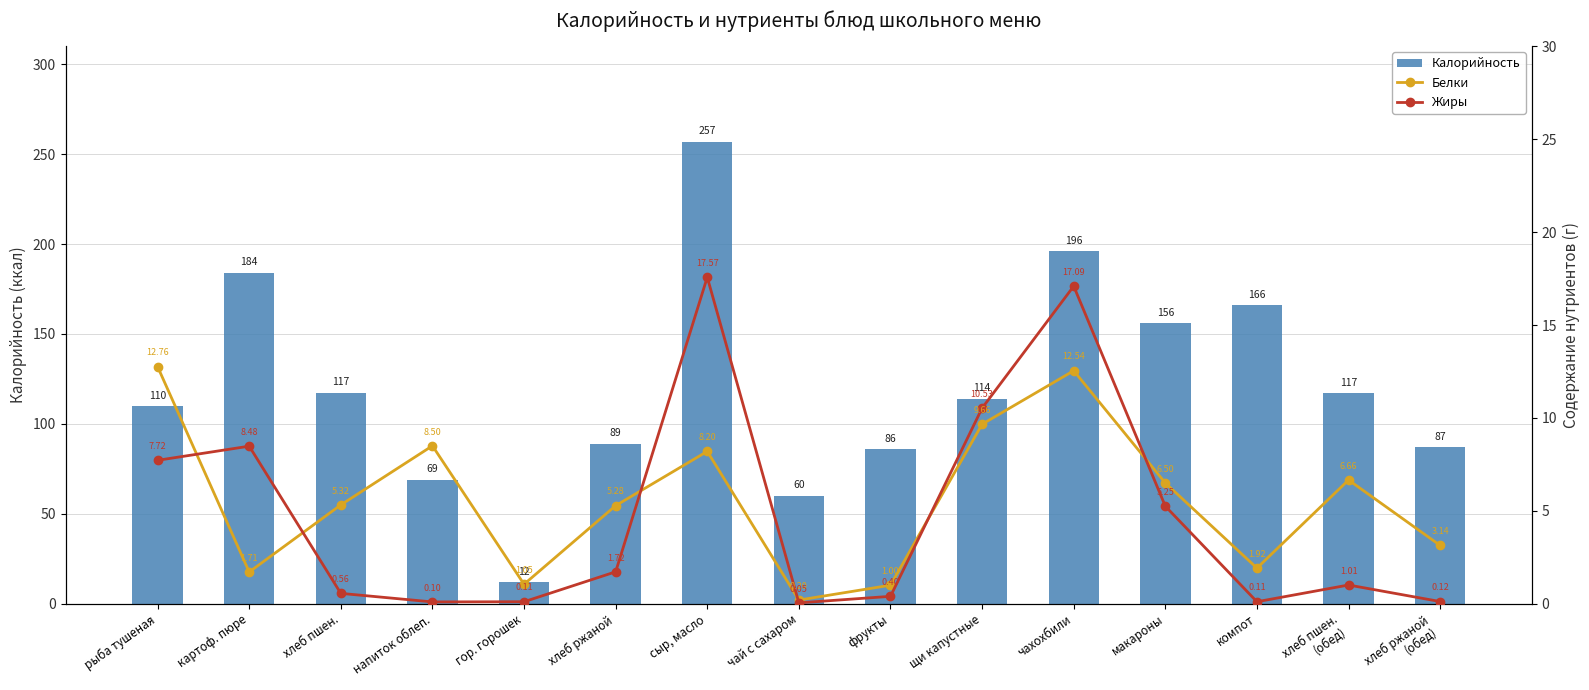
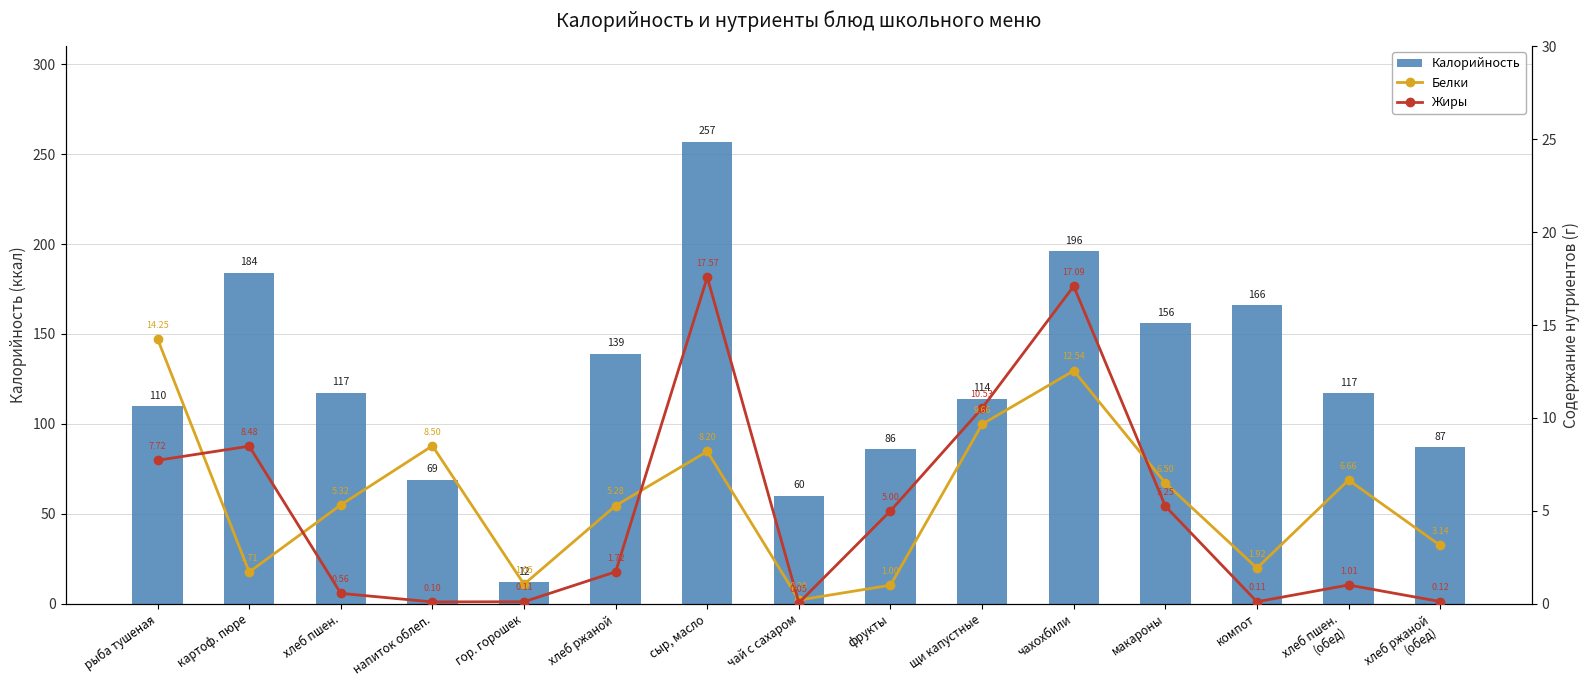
  {
    "Калорийность": {
      "рыба тушеная": 110,
      "картоф. пюре": 184,
      "хлеб пшен.": 117,
      "напиток облеп.": 69,
-     "хлеб ржаной": 89,
+     "хлеб ржаной": 139,
      "сыр, масло": 257,
      "чай с сахаром": 60,
      "фрукты": 86,
      "чахохбили": 196,
      "макароны": 156,
      "компот": 166,
      "хлеб пшен. (обед)": 117,
      "хлеб ржаной (обед)": 87
    },
    "Белки": {
-     "рыба тушеная": 12.76,
+     "рыба тушеная": 14.25,
      "картоф. пюре": 1.71,
      "хлеб пшен.": 5.32,
      "напиток облеп.": 8.50,
      "хлеб ржаной": 5.28,
      "сыр, масло": 8.20,
      "фрукты": 1.00,
      "чахохбили": 12.54,
      "макароны": 6.50,
      "компот": 1.92,
      "хлеб пшен. (обед)": 6.66,
      "хлеб ржаной (обед)": 3.14
    },
    "Жиры": {
      "рыба тушеная": 7.72,
      "картоф. пюре": 8.48,
      "хлеб пшен.": 0.56,
      "напиток облеп.": 0.10,
      "хлеб ржаной": 1.72,
      "сыр, масло": 17.57,
-     "фрукты": 0.40,
+     "фрукты": 5.00,
      "чахохбили": 17.09,
      "макароны": 5.25,
      "компот": 0.11,
      "хлеб пшен. (обед)": 1.01,
      "хлеб ржаной (обед)": 0.12
    }
  }
